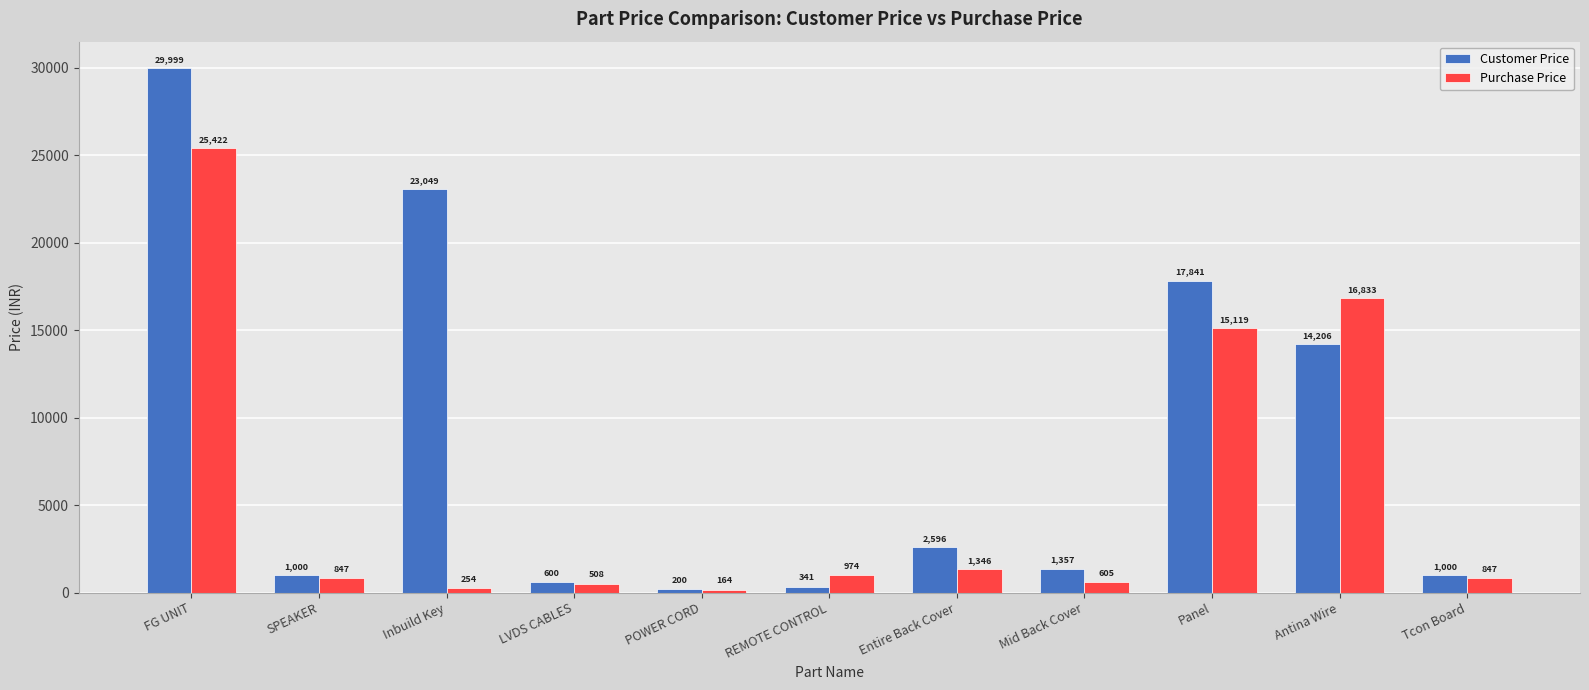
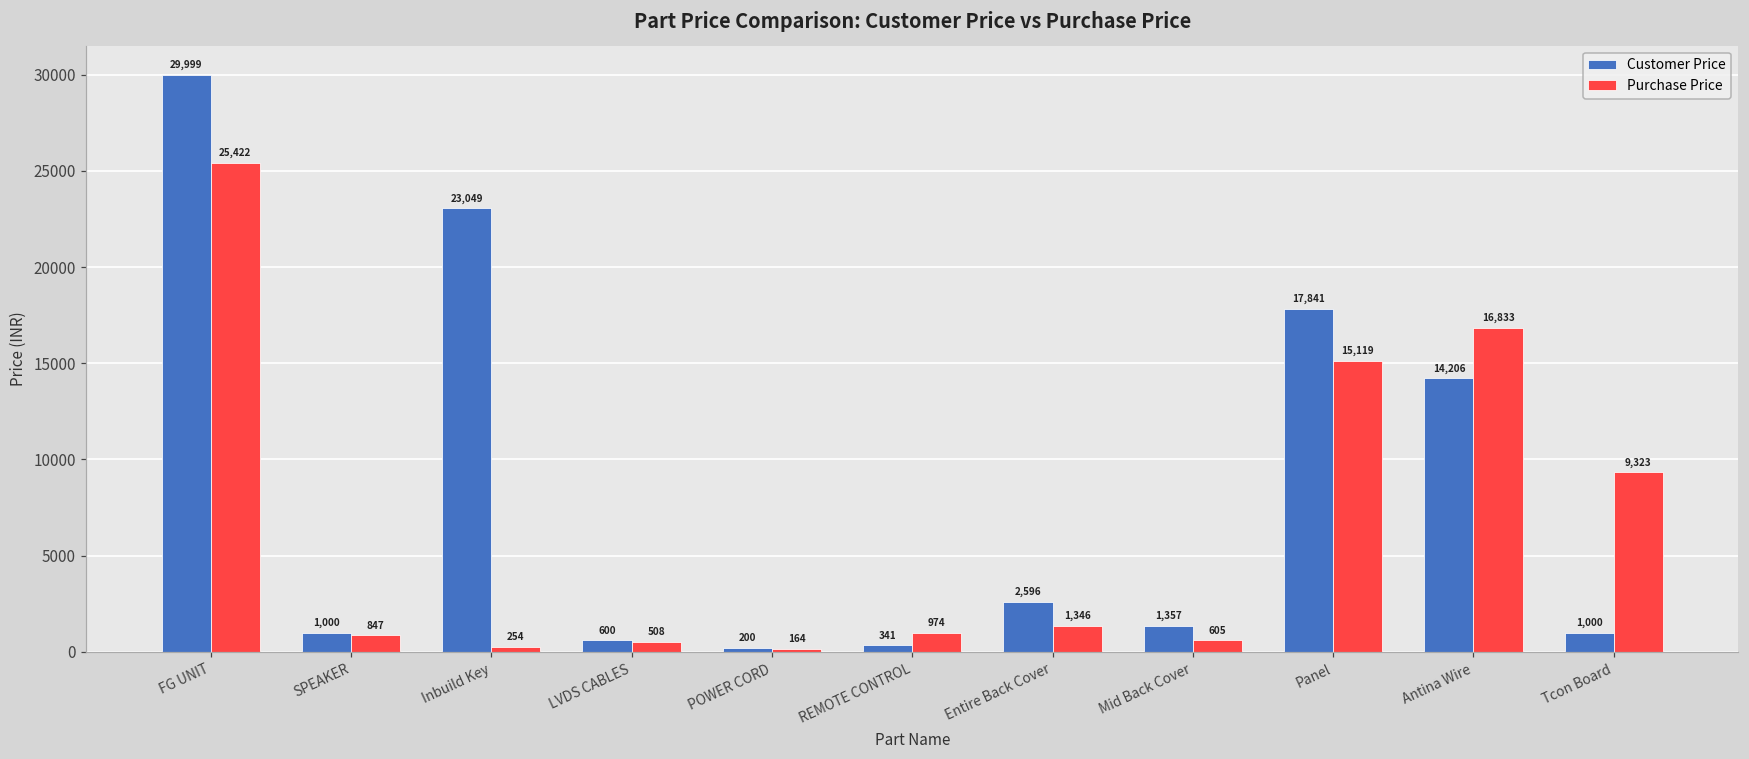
  {
    "Customer Price": {
      "FG UNIT": "29,999",
      "SPEAKER": "1,000",
      "Inbuild Key": "23,049",
      "LVDS CABLES": "600",
      "POWER CORD": "200",
      "REMOTE CONTROL": "341",
      "Entire Back Cover": "2,596",
      "Mid Back Cover": "1,357",
      "Panel": "17,841",
      "Antina Wire": "14,206",
      "Tcon Board": "1,000"
    },
    "Purchase Price": {
      "SPEAKER": "847",
      "Inbuild Key": "254",
      "LVDS CABLES": "508",
      "POWER CORD": "164",
      "Entire Back Cover": "1,346",
      "Mid Back Cover": "605",
      "Panel": "15,119",
      "Antina Wire": "16,833",
-     "Tcon Board": "847"
+     "Tcon Board": "9,323"
    }
  }
